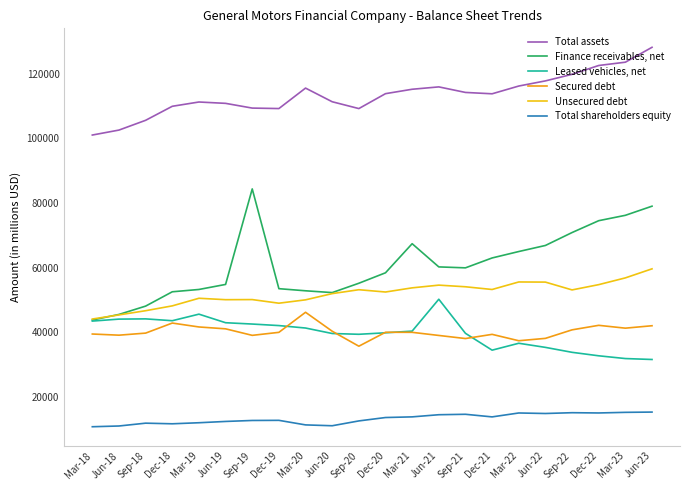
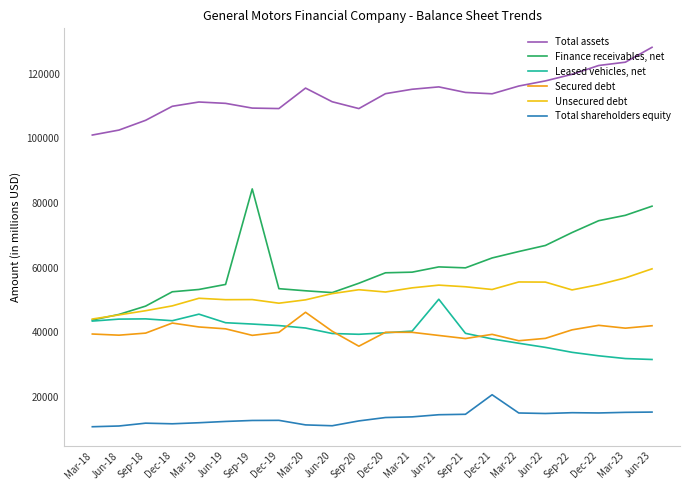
  {
    "Total assets": {
      "Mar-18": 101000,
      "Jun-18": 103000,
      "Sep-18": 106000,
      "Dec-18": 110000,
      "Mar-19": 111000,
      "Jun-19": 111000,
      "Sep-19": 109000,
      "Dec-19": 109000,
      "Mar-20": 116000,
      "Jun-20": 111000,
      "Sep-20": 109000,
      "Dec-20": 114000,
      "Mar-21": 115000,
      "Jun-21": 116000,
      "Sep-21": 114000,
      "Dec-21": 114000,
      "Mar-22": 116000,
      "Jun-22": 118000,
      "Sep-22": 120000,
      "Dec-22": 123000,
      "Mar-23": 124000,
      "Jun-23": 128000
    },
    "Finance receivables, net": {
      "Sep-18": 48000,
      "Dec-18": 53000,
      "Mar-19": 53000,
      "Jun-19": 55000,
      "Sep-19": 84000,
      "Dec-19": 53000,
      "Mar-20": 53000,
      "Sep-20": 55000,
      "Dec-20": 58000,
-     "Mar-21": 67000,
+     "Mar-21": 59000,
      "Jun-21": 60000,
      "Sep-21": 60000,
      "Dec-21": 63000,
      "Mar-22": 65000,
      "Jun-22": 67000,
      "Sep-22": 71000,
      "Dec-22": 75000,
      "Mar-23": 76000,
      "Jun-23": 79000
    },
    "Leased vehicles, net": {
      "Jun-18": 44000,
      "Sep-18": 44000,
      "Mar-19": 46000,
      "Jun-19": 43000,
      "Sep-19": 43000,
      "Dec-19": 42000,
      "Mar-20": 41000,
      "Sep-20": 39000,
      "Jun-21": 50000,
      "Sep-21": 40000,
-     "Dec-21": 34000,
+     "Dec-21": 38000,
      "Mar-22": 37000,
      "Jun-22": 35000,
      "Sep-22": 34000,
      "Dec-22": 33000,
      "Mar-23": 32000,
      "Jun-23": 32000
    },
    "Total shareholders equity": {
      "Mar-18": 11000,
      "Jun-18": 11000,
      "Sep-18": 12000,
      "Dec-18": 12000,
      "Mar-19": 12000,
      "Jun-19": 12000,
      "Sep-19": 13000,
      "Dec-19": 13000,
      "Mar-20": 11000,
      "Jun-20": 11000,
      "Sep-20": 13000,
      "Dec-20": 14000,
      "Mar-21": 14000,
      "Jun-21": 14000,
      "Sep-21": 15000,
-     "Dec-21": 14000,
+     "Dec-21": 21000,
      "Mar-22": 15000,
      "Jun-22": 15000,
      "Sep-22": 15000,
      "Dec-22": 15000,
      "Mar-23": 15000,
      "Jun-23": 15000
    }
  }
